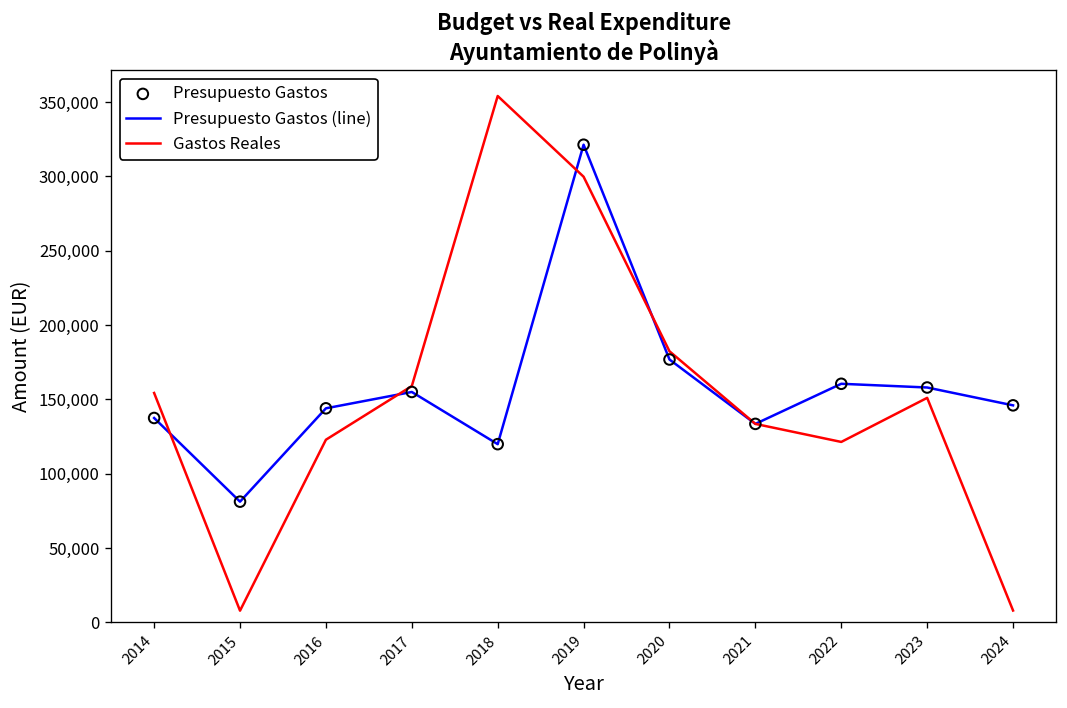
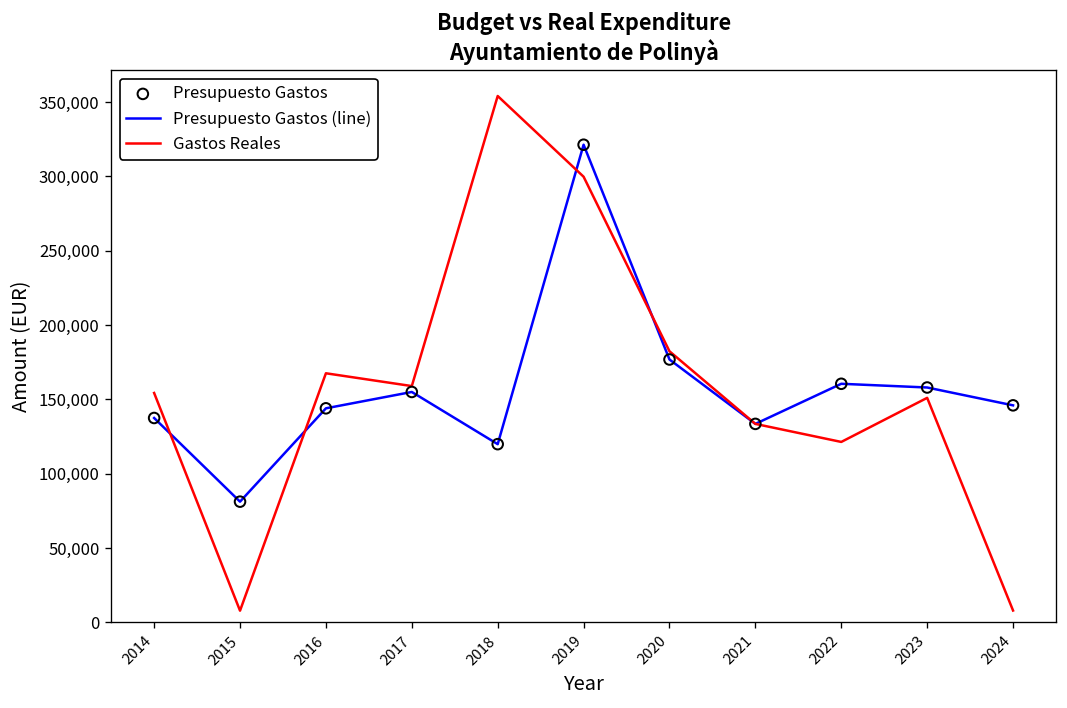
  {
    "Gastos Reales": {
      "2014": "154,000",
      "2015": "8,000",
-     "2016": "123,000",
+     "2016": "168,000",
      "2017": "159,000",
      "2018": "354,000",
      "2019": "300,000",
      "2020": "182,000",
      "2022": "121,000",
      "2023": "151,000",
      "2024": "8,000"
    }
  }
